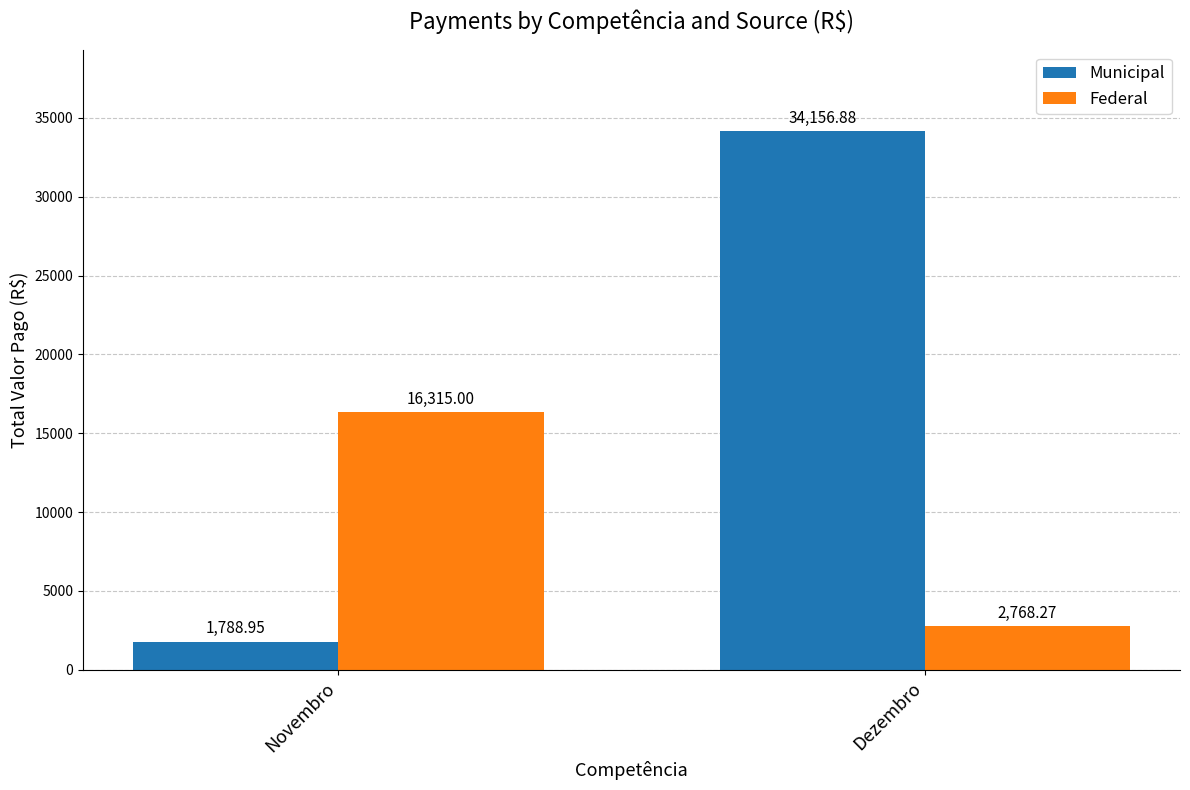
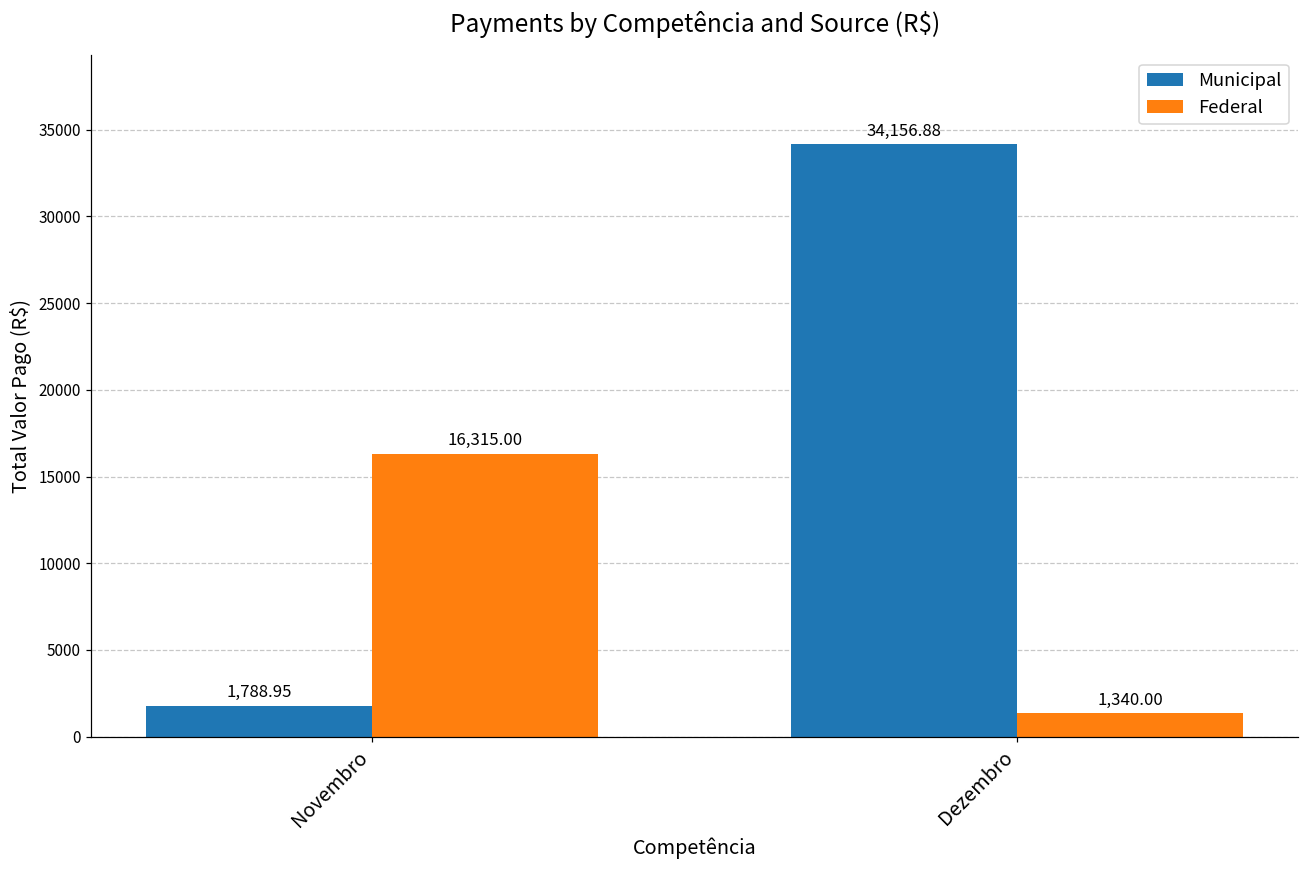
  {
    "Municipal": {
      "Novembro": "1,788.95",
      "Dezembro": "34,156.88"
    },
    "Federal": {
      "Novembro": "16,315.00",
-     "Dezembro": "2,768.27"
+     "Dezembro": "1,340.00"
    }
  }
